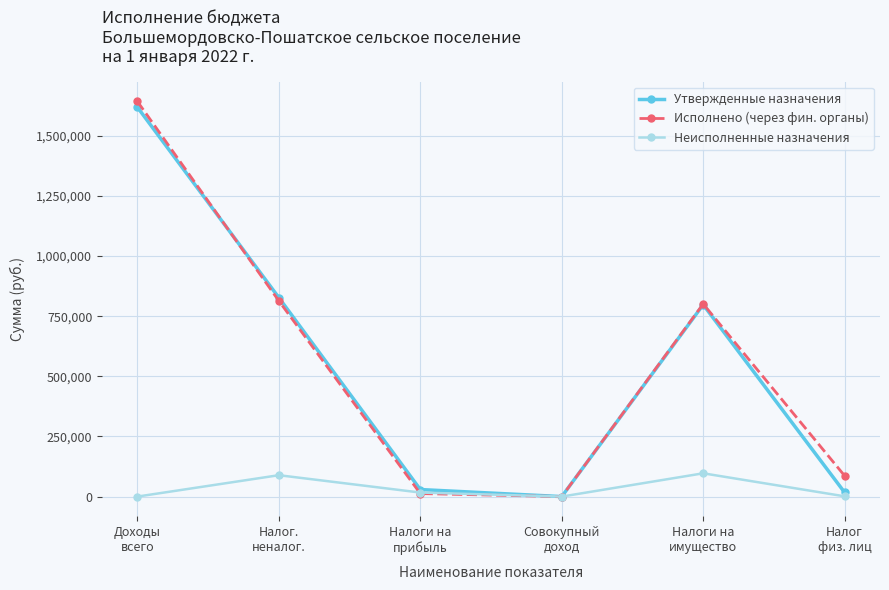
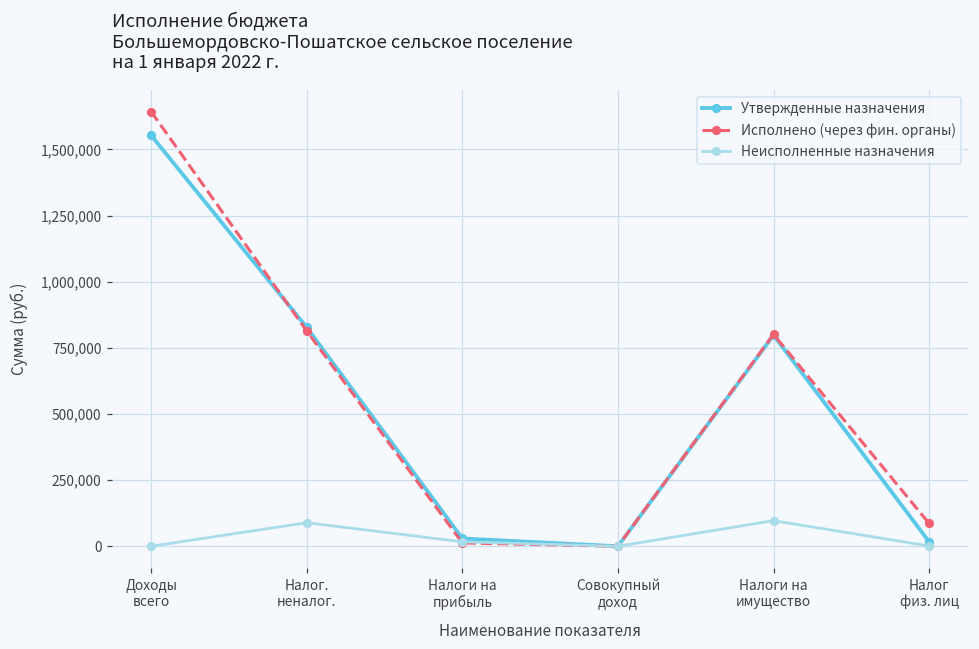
  {
    "Утвержденные назначения": {
-     "Доходы всего": "1,620,000",
+     "Доходы всего": "1,550,000",
      "Налог. неналог.": "830,000",
      "Налоги на прибыль": "30,000",
      "Налог физ. лиц": "20,000"
    },
    "Исполнено (через фин. органы)": {
      "Доходы всего": "1,640,000",
      "Налог. неналог.": "810,000",
      "Налог физ. лиц": "90,000"
    },
    "Неисполненные назначения": {
      "Доходы всего": "0",
      "Налог. неналог.": "90,000",
      "Налоги на имущество": "100,000",
      "Налог физ. лиц": "0"
    }
  }
